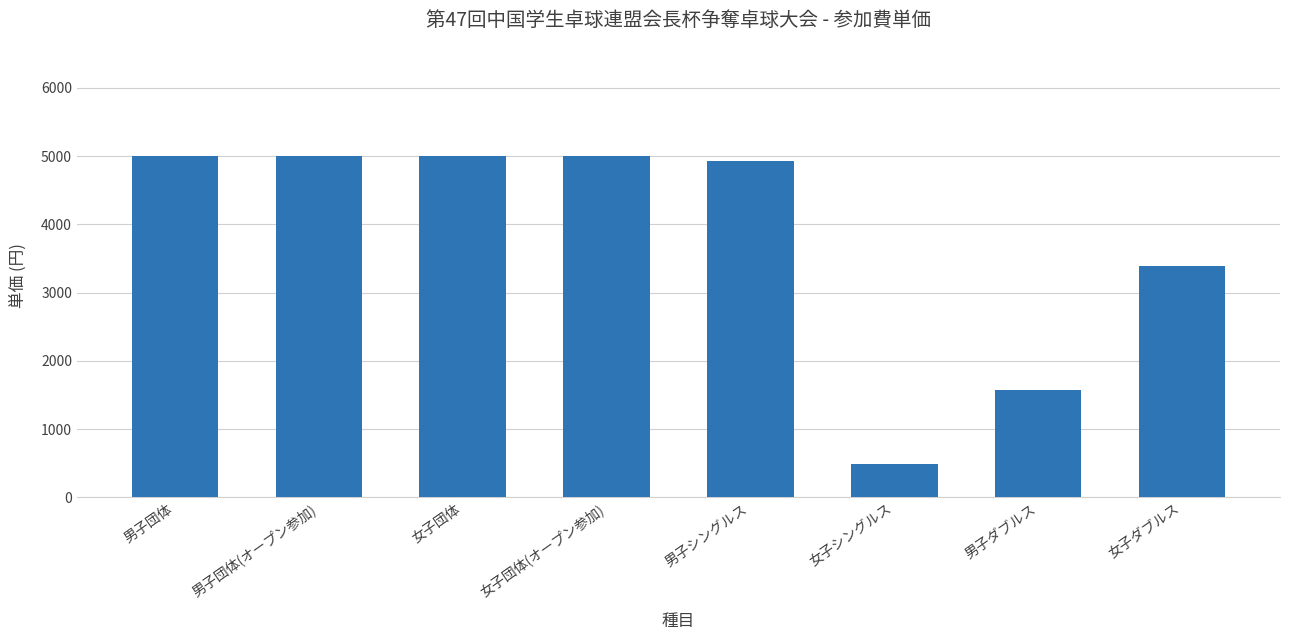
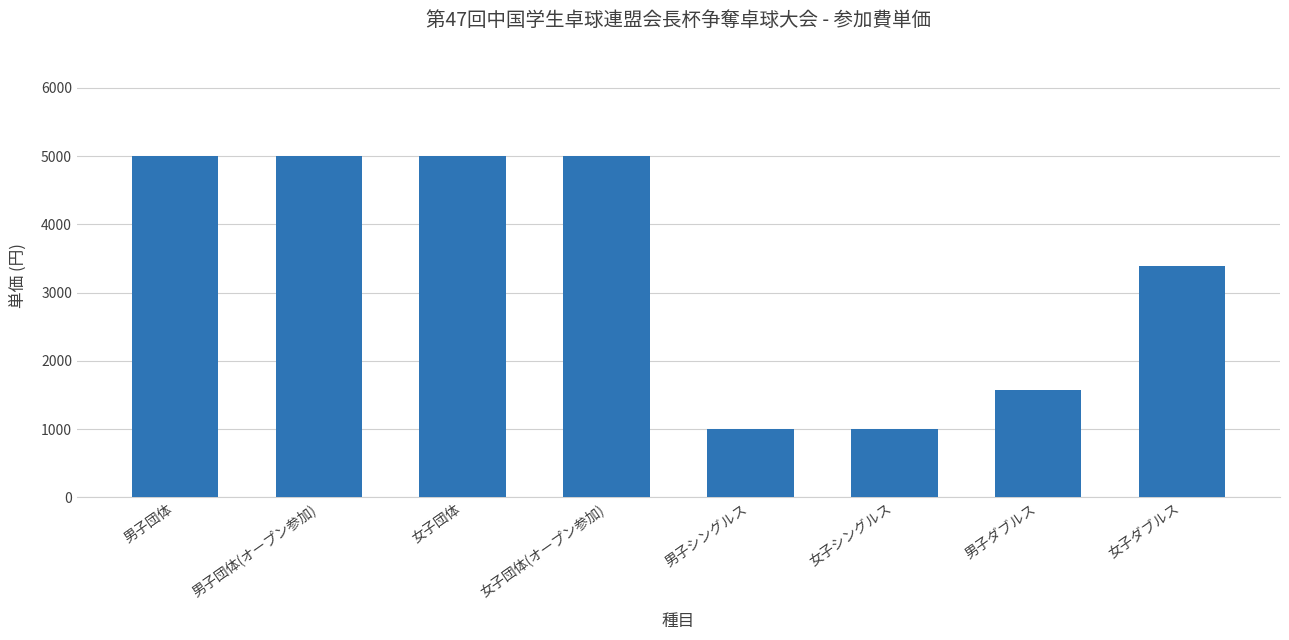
  {
    "男子団体": 5000,
    "男子団体(オープン参加)": 5000,
    "女子団体": 5000,
    "女子団体(オープン参加)": 5000,
-   "男子シングルス": 4900,
-   "女子シングルス": 500,
+   "男子シングルス": 1000,
+   "女子シングルス": 1000,
    "男子ダブルス": 1600,
    "女子ダブルス": 3400
  }
